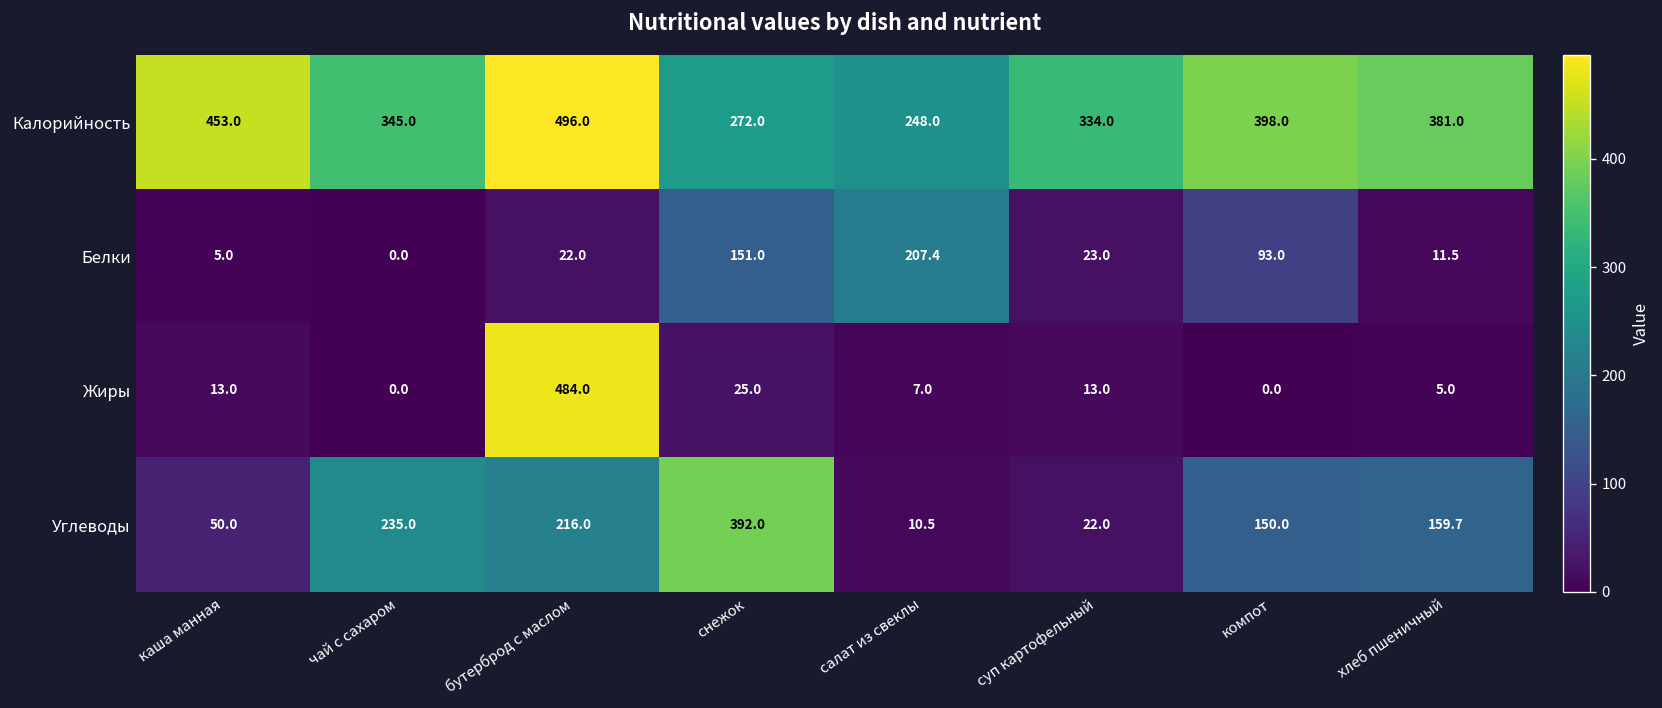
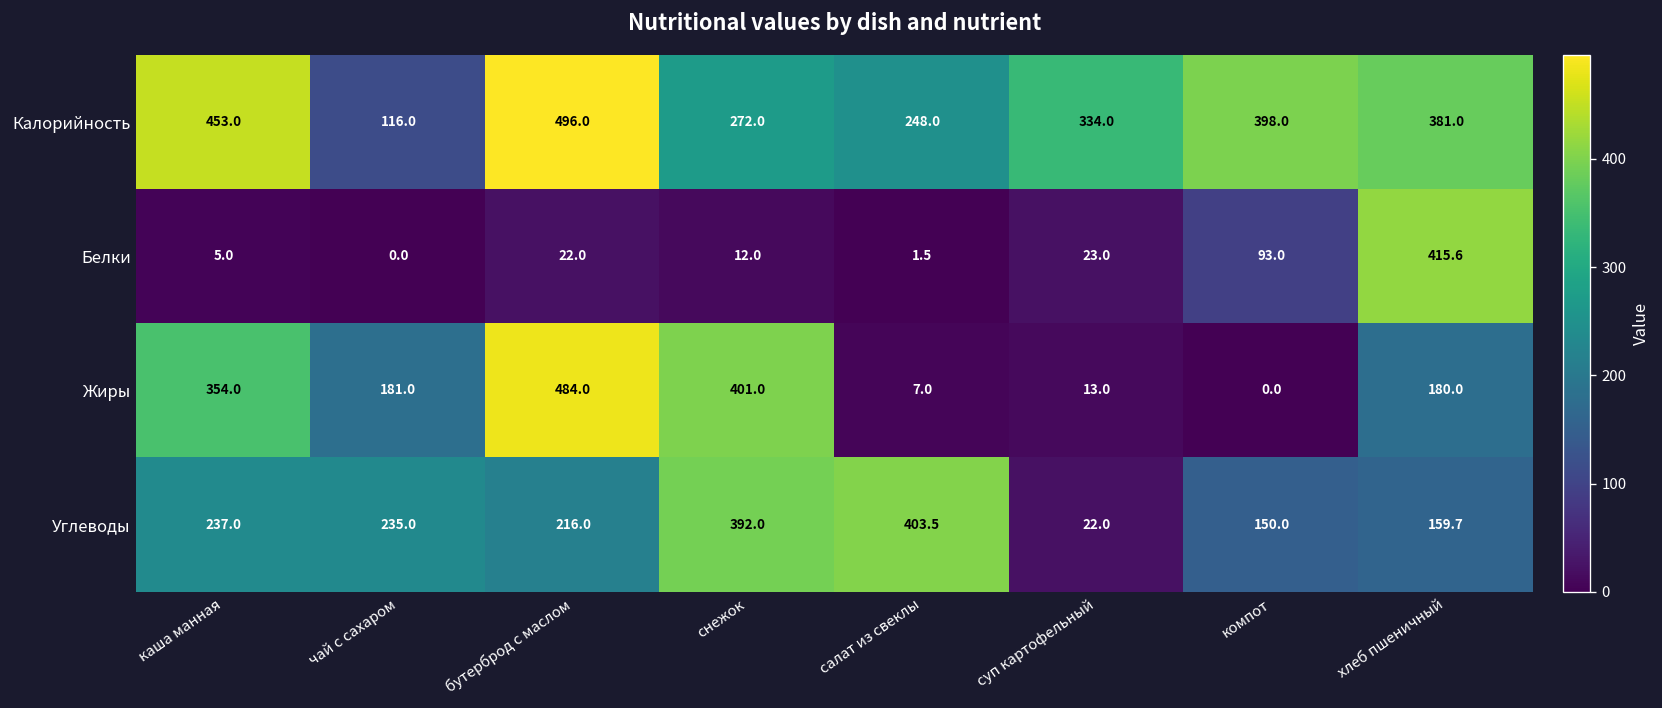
  {
    "Калорийность": {
      "каша манная": 453.0,
-     "чай с сахаром": 345.0,
+     "чай с сахаром": 116.0,
      "бутерброд с маслом": 496.0,
      "снежок": 272.0,
      "салат из свеклы": 248.0,
      "суп картофельный": 334.0,
      "компот": 398.0,
      "хлеб пшеничный": 381.0
    },
    "Белки": {
      "каша манная": 5.0,
      "чай с сахаром": 0.0,
      "бутерброд с маслом": 22.0,
-     "снежок": 151.0,
-     "салат из свеклы": 207.4,
+     "снежок": 12.0,
+     "салат из свеклы": 1.5,
      "суп картофельный": 23.0,
      "компот": 93.0,
-     "хлеб пшеничный": 11.5
+     "хлеб пшеничный": 415.6
    },
    "Жиры": {
-     "каша манная": 13.0,
-     "чай с сахаром": 0.0,
+     "каша манная": 354.0,
+     "чай с сахаром": 181.0,
      "бутерброд с маслом": 484.0,
-     "снежок": 25.0,
+     "снежок": 401.0,
      "салат из свеклы": 7.0,
      "суп картофельный": 13.0,
      "компот": 0.0,
-     "хлеб пшеничный": 5.0
+     "хлеб пшеничный": 180.0
    },
    "Углеводы": {
-     "каша манная": 50.0,
+     "каша манная": 237.0,
      "чай с сахаром": 235.0,
      "бутерброд с маслом": 216.0,
      "снежок": 392.0,
-     "салат из свеклы": 10.5,
+     "салат из свеклы": 403.5,
      "суп картофельный": 22.0,
      "компот": 150.0,
      "хлеб пшеничный": 159.7
    }
  }
